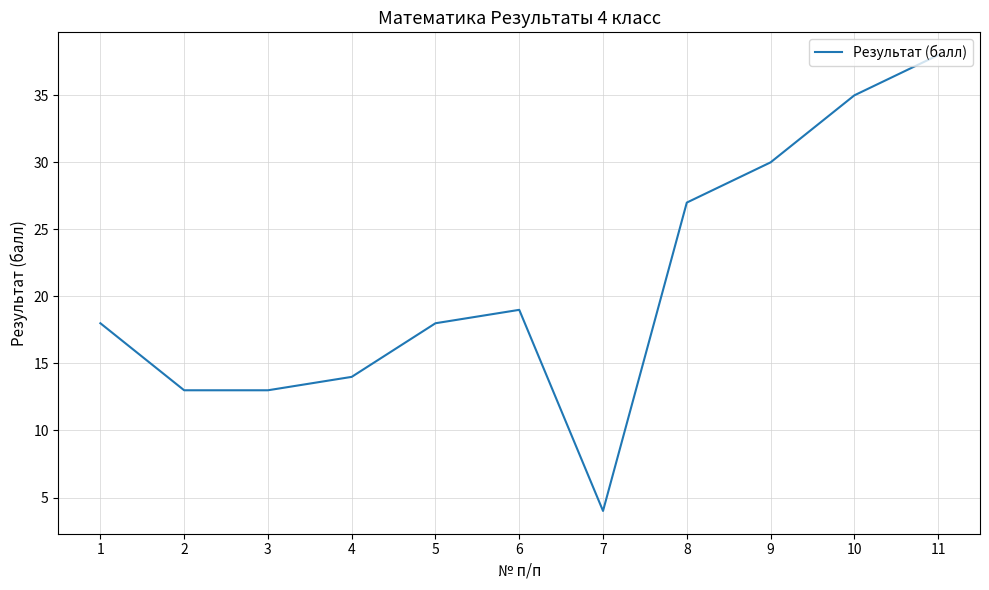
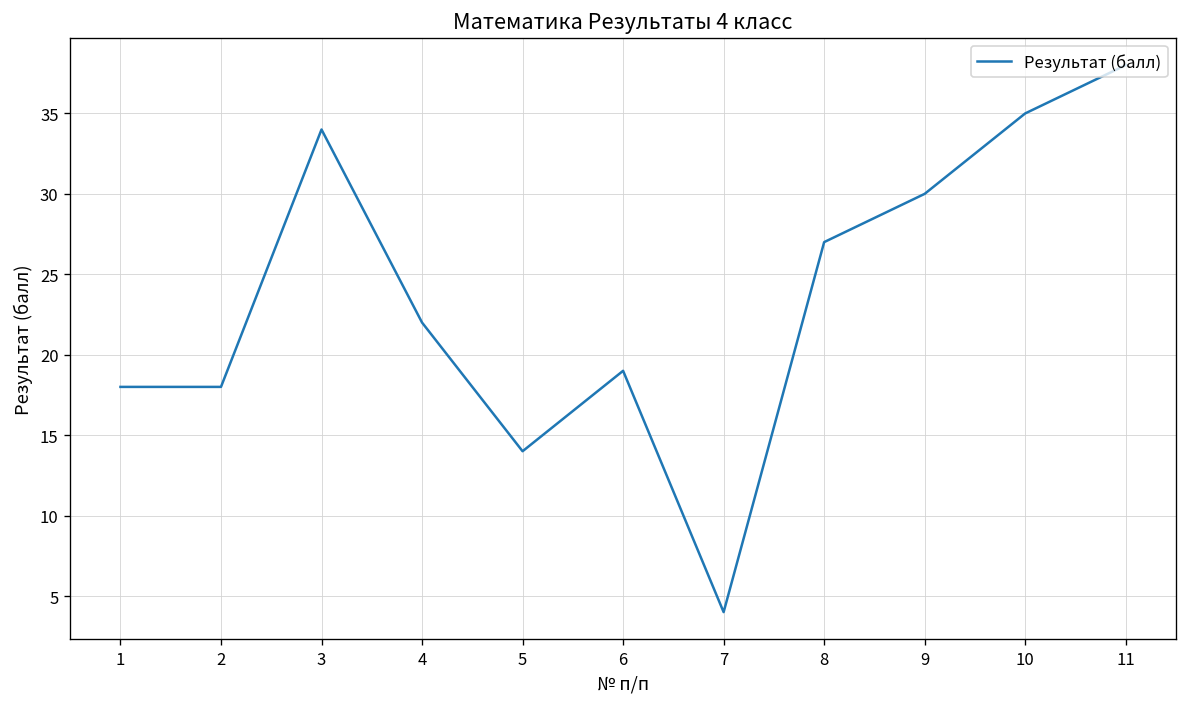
  {
    "1": 18,
-   "2": 13,
-   "3": 13,
-   "4": 14,
-   "5": 18,
+   "2": 18,
+   "3": 34,
+   "4": 22,
+   "5": 14,
    "6": 19,
    "7": 4,
    "8": 27,
    "9": 30,
    "10": 35
  }
